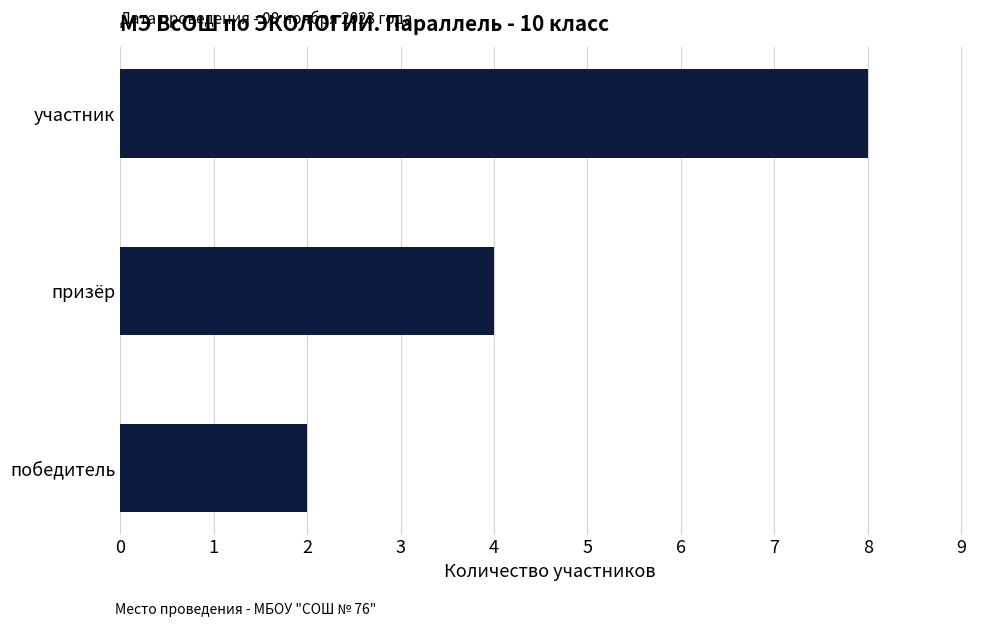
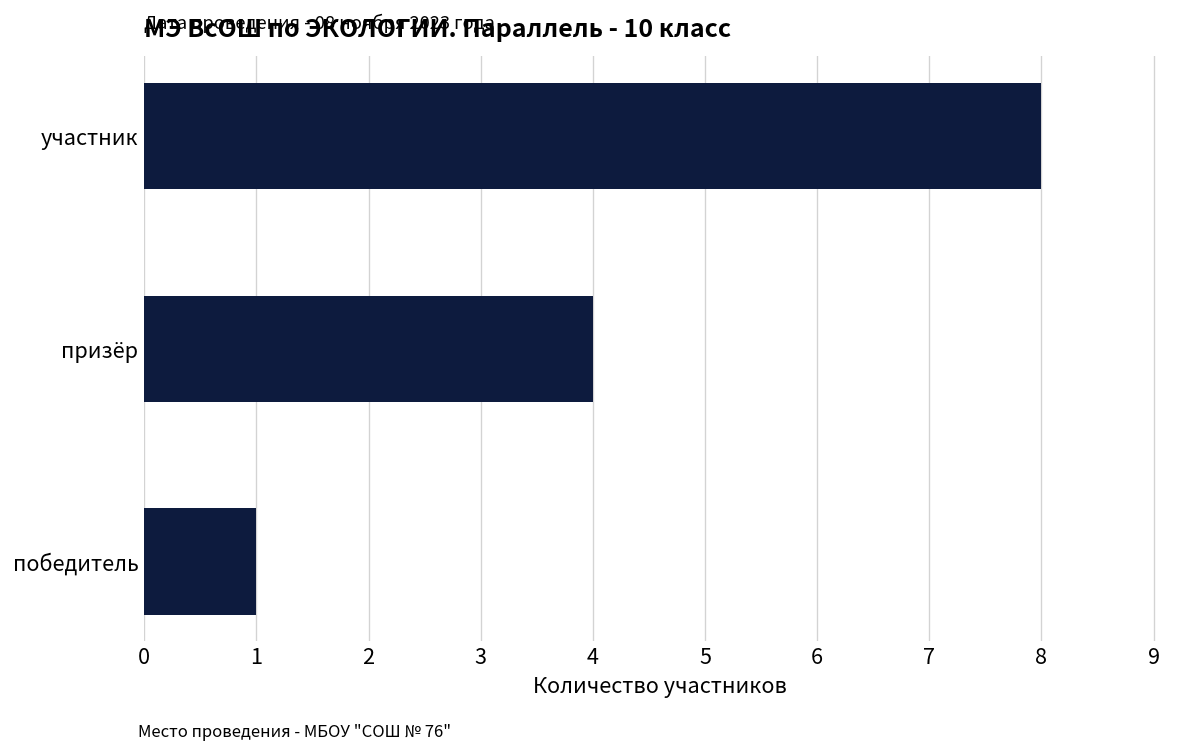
  {
    "участник": 8,
    "призёр": 4,
-   "победитель": 2
+   "победитель": 1
  }
